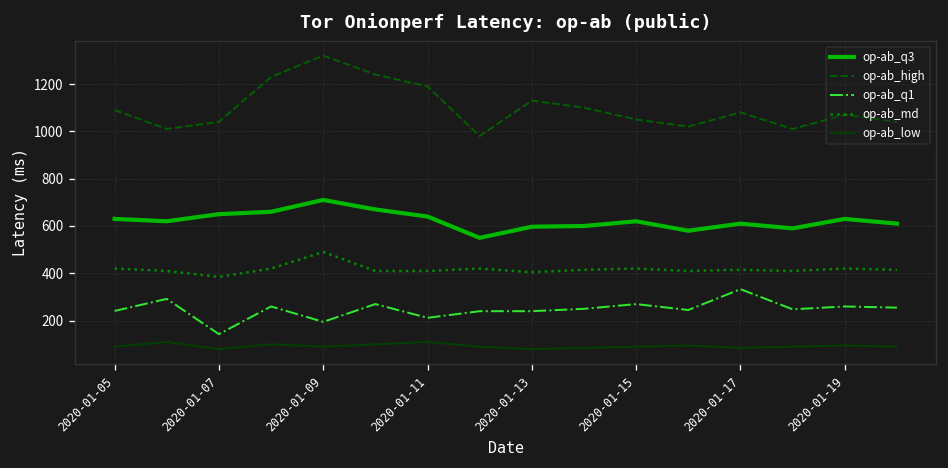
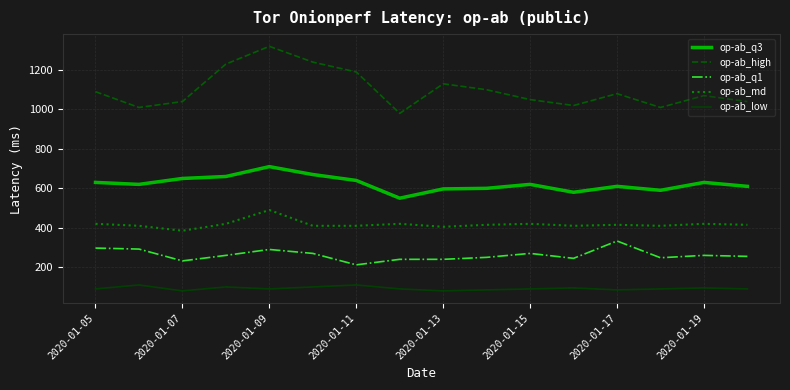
  {
    "op-ab_q1": {
-     "2020-01-05": 240,
-     "2020-01-07": 140,
-     "2020-01-09": 200,
+     "2020-01-05": 300,
+     "2020-01-07": 230,
+     "2020-01-09": 290,
      "2020-01-11": 210,
      "2020-01-13": 240,
      "2020-01-15": 270,
      "2020-01-17": 330,
      "2020-01-19": 260
    }
  }
